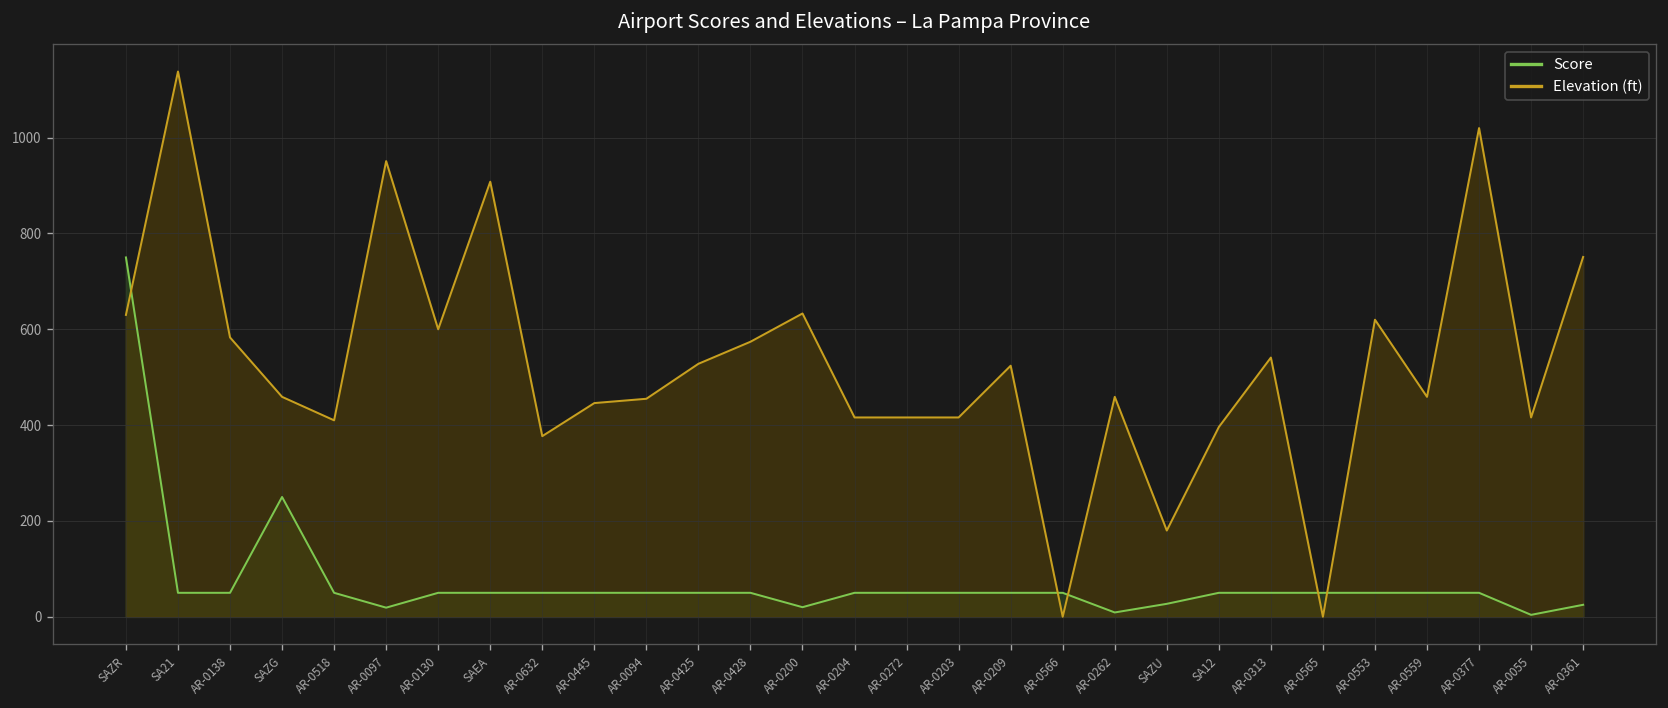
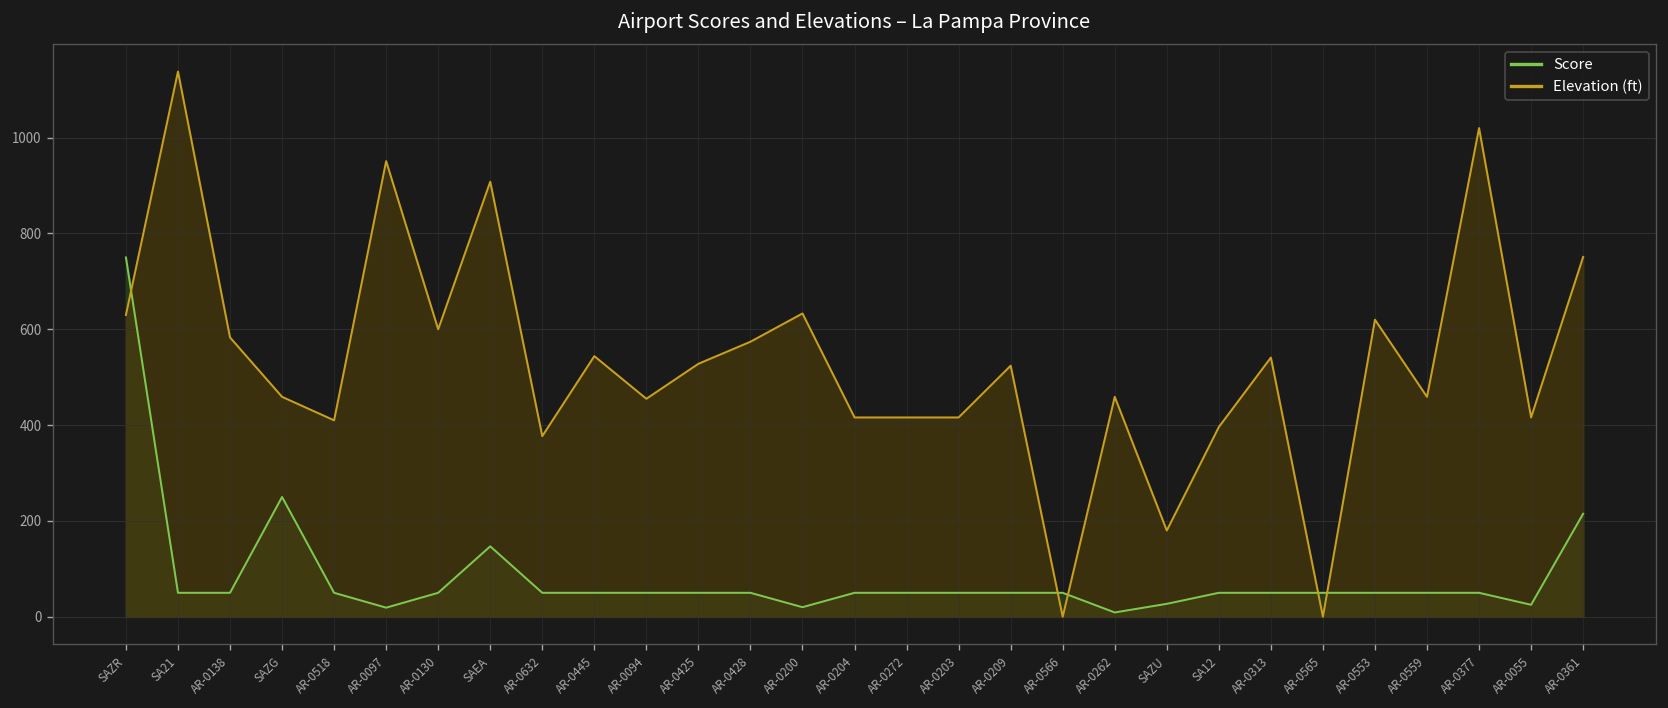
  {
    "Score": {
      "SAZR": 750,
      "SA21": 50,
      "AR-0138": 50,
      "SAZG": 250,
      "AR-0518": 50,
      "AR-0097": 20,
      "AR-0130": 50,
-     "SAEA": 50,
+     "SAEA": 150,
      "AR-0632": 50,
      "AR-0445": 50,
      "AR-0094": 50,
      "AR-0425": 50,
      "AR-0428": 50,
      "AR-0200": 20,
      "AR-0204": 50,
      "AR-0272": 50,
      "AR-0203": 50,
      "AR-0209": 50,
      "AR-0566": 50,
      "AR-0262": 10,
      "SAZU": 30,
      "SA12": 50,
      "AR-0313": 50,
      "AR-0565": 50,
      "AR-0553": 50,
      "AR-0559": 50,
      "AR-0377": 50,
-     "AR-0055": 0,
-     "AR-0361": 30
+     "AR-0055": 30,
+     "AR-0361": 220
    },
    "Elevation (ft)": {
      "SAZR": 630,
      "SA21": 1140,
      "AR-0138": 580,
      "SAZG": 460,
      "AR-0518": 410,
      "AR-0097": 950,
      "AR-0130": 600,
      "SAEA": 910,
      "AR-0632": 380,
-     "AR-0445": 450,
+     "AR-0445": 540,
      "AR-0094": 460,
      "AR-0425": 530,
      "AR-0428": 570,
      "AR-0200": 630,
      "AR-0204": 420,
      "AR-0272": 420,
      "AR-0203": 420,
      "AR-0209": 520,
      "AR-0566": 0,
      "AR-0262": 460,
      "SAZU": 180,
      "SA12": 400,
      "AR-0313": 540,
      "AR-0565": 0,
      "AR-0553": 620,
      "AR-0559": 460,
      "AR-0377": 1020,
      "AR-0055": 420,
      "AR-0361": 750
    }
  }
